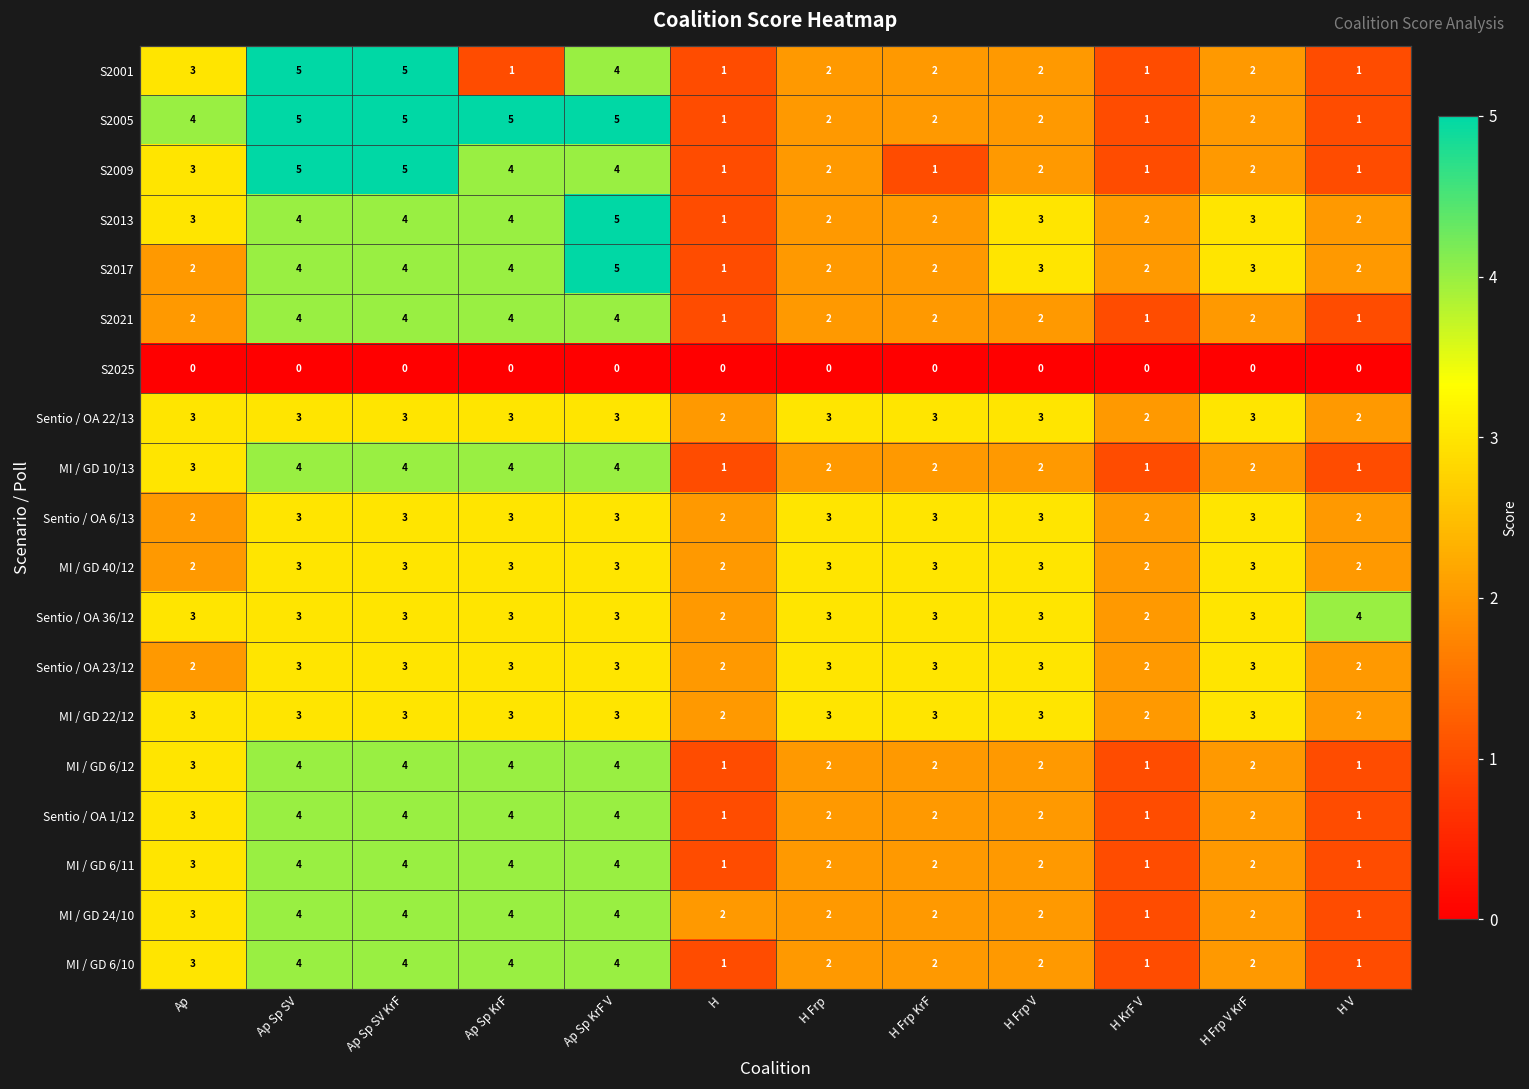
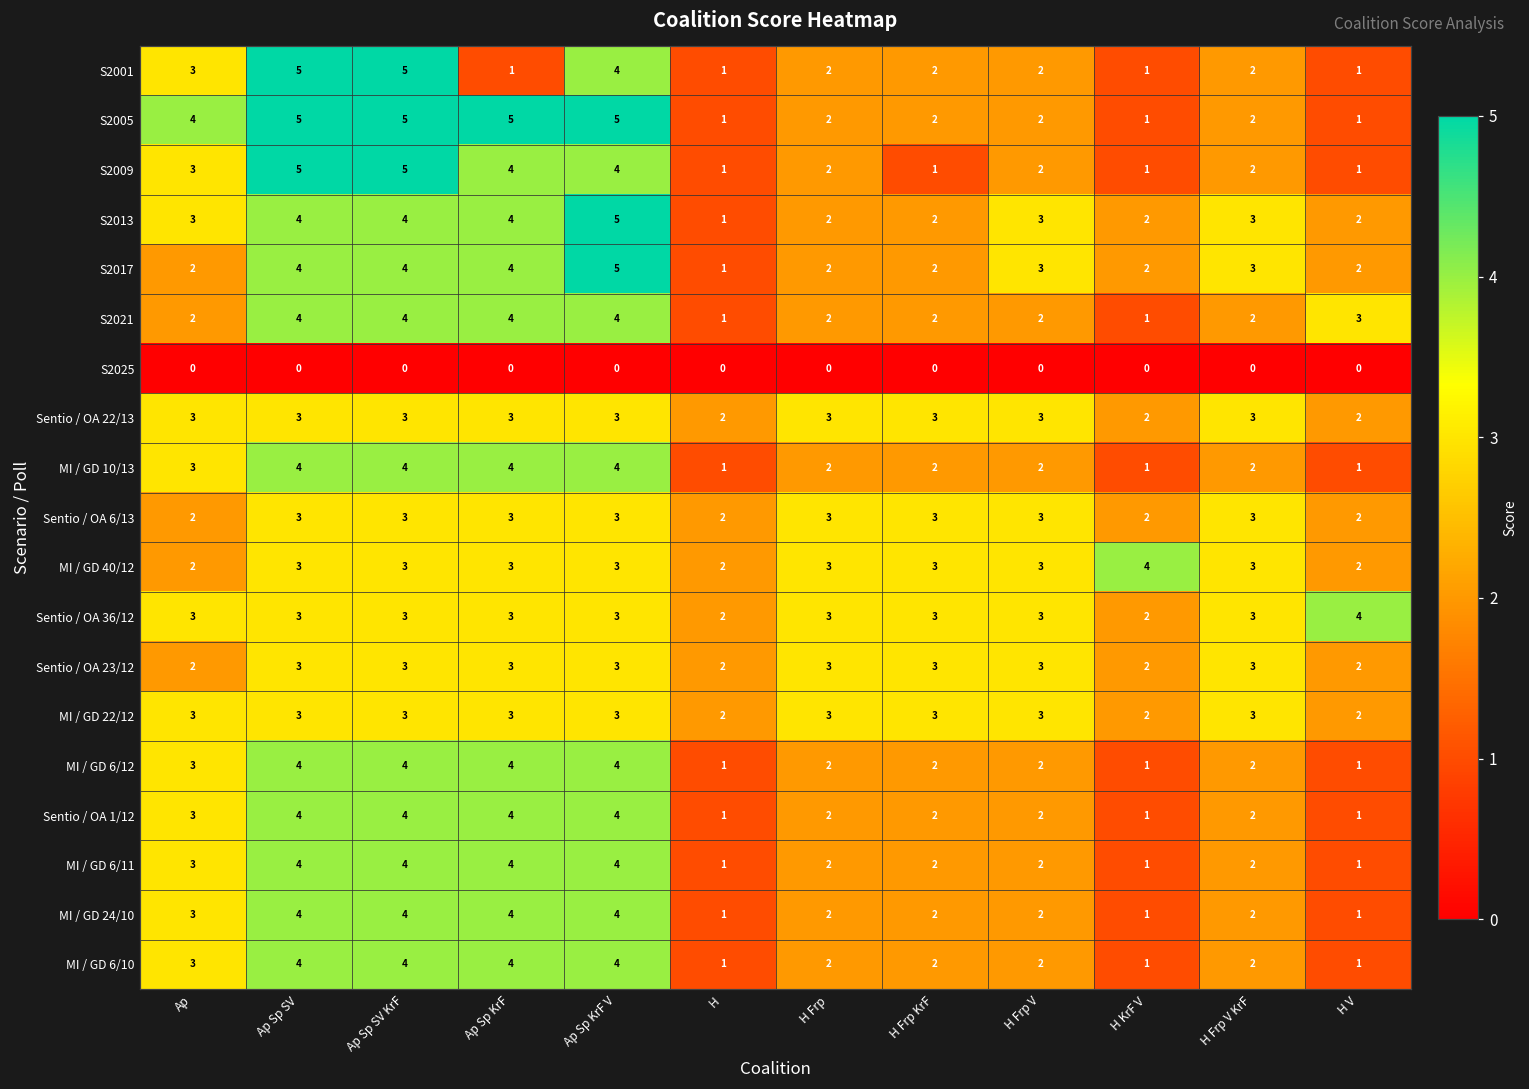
  {
    "S2021": {
      "Ap": 2,
      "Ap Sp SV": 4,
      "Ap Sp SV KrF": 4,
      "Ap Sp KrF": 4,
      "Ap Sp KrF V": 4,
      "H": 1,
      "H Frp": 2,
      "H Frp KrF": 2,
      "H Frp V": 2,
      "H KrF V": 1,
      "H Frp V KrF": 2,
-     "H V": 1
+     "H V": 3
    },
    "MI / GD 40/12": {
      "Ap": 2,
      "Ap Sp SV": 3,
      "Ap Sp SV KrF": 3,
      "Ap Sp KrF": 3,
      "Ap Sp KrF V": 3,
      "H": 2,
      "H Frp": 3,
      "H Frp KrF": 3,
      "H Frp V": 3,
-     "H KrF V": 2,
+     "H KrF V": 4,
      "H Frp V KrF": 3,
      "H V": 2
    },
    "MI / GD 24/10": {
      "Ap": 3,
      "Ap Sp SV": 4,
      "Ap Sp SV KrF": 4,
      "Ap Sp KrF": 4,
      "Ap Sp KrF V": 4,
-     "H": 2,
+     "H": 1,
      "H Frp": 2,
      "H Frp KrF": 2,
      "H Frp V": 2,
      "H KrF V": 1,
      "H Frp V KrF": 2,
      "H V": 1
    }
  }
